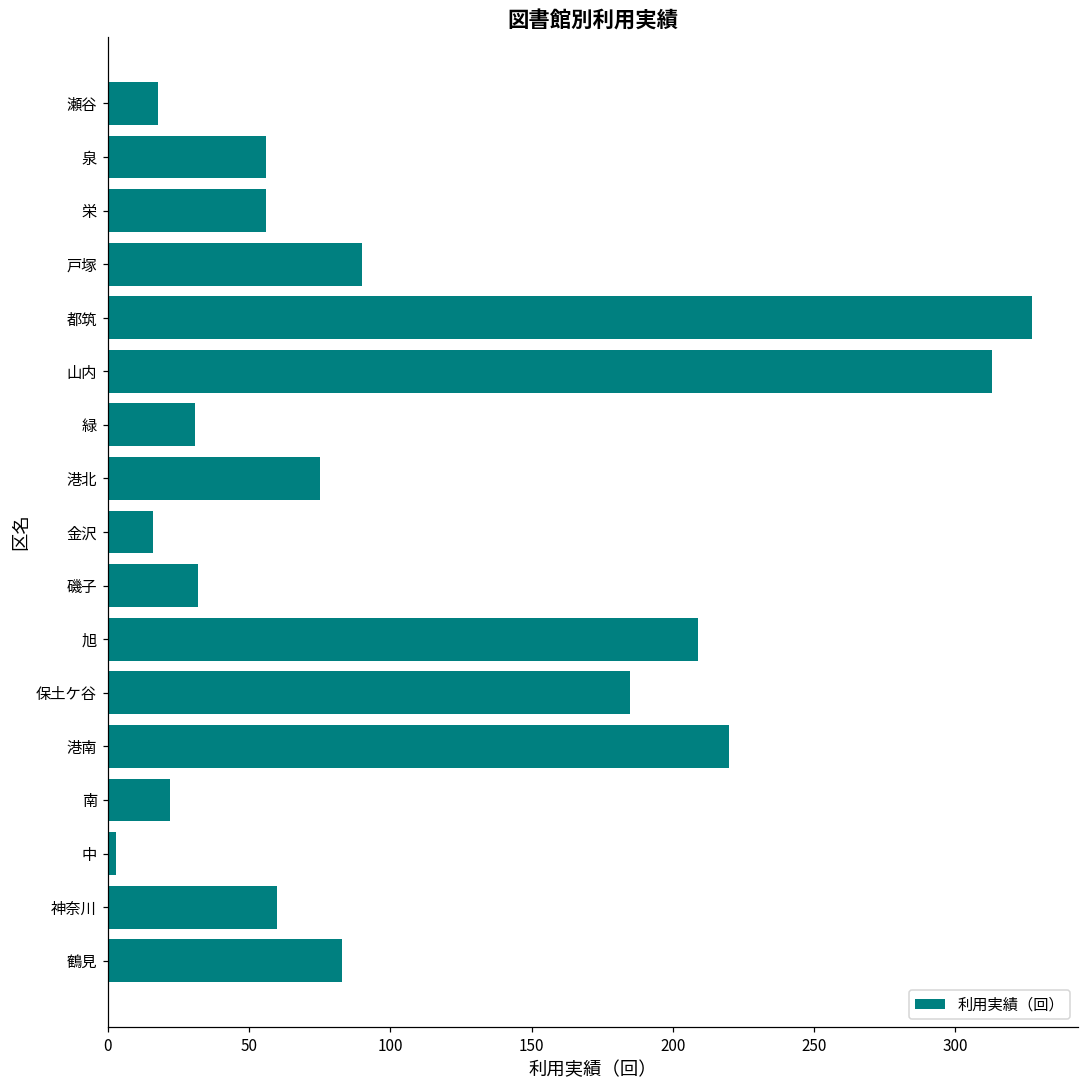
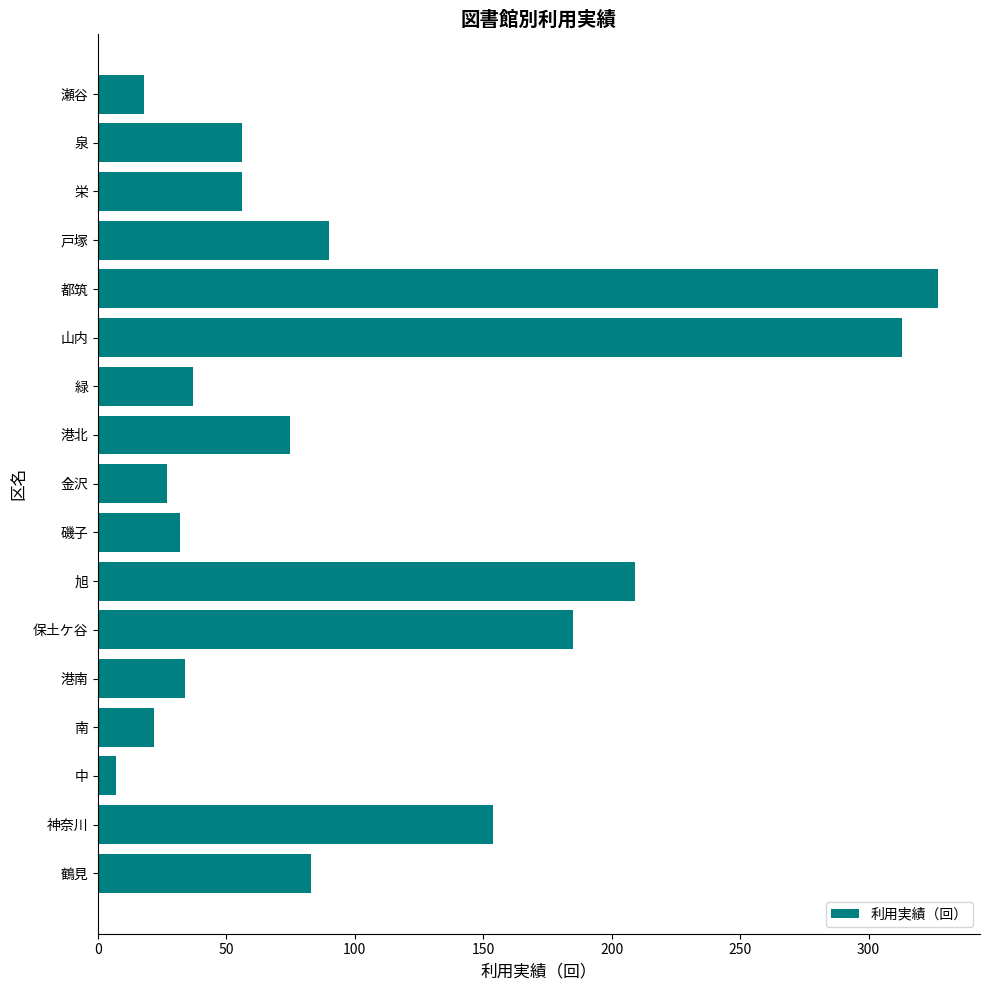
  {
    "瀬谷": 18,
    "泉": 56,
    "栄": 56,
    "戸塚": 90,
    "都筑": 327,
    "山内": 313,
-   "緑": 31,
+   "緑": 37,
    "港北": 75,
-   "金沢": 16,
+   "金沢": 27,
    "磯子": 32,
    "旭": 209,
    "保土ケ谷": 185,
-   "港南": 220,
+   "港南": 34,
    "南": 22,
-   "中": 3,
-   "神奈川": 60,
+   "中": 7,
+   "神奈川": 154,
    "鶴見": 83
  }
